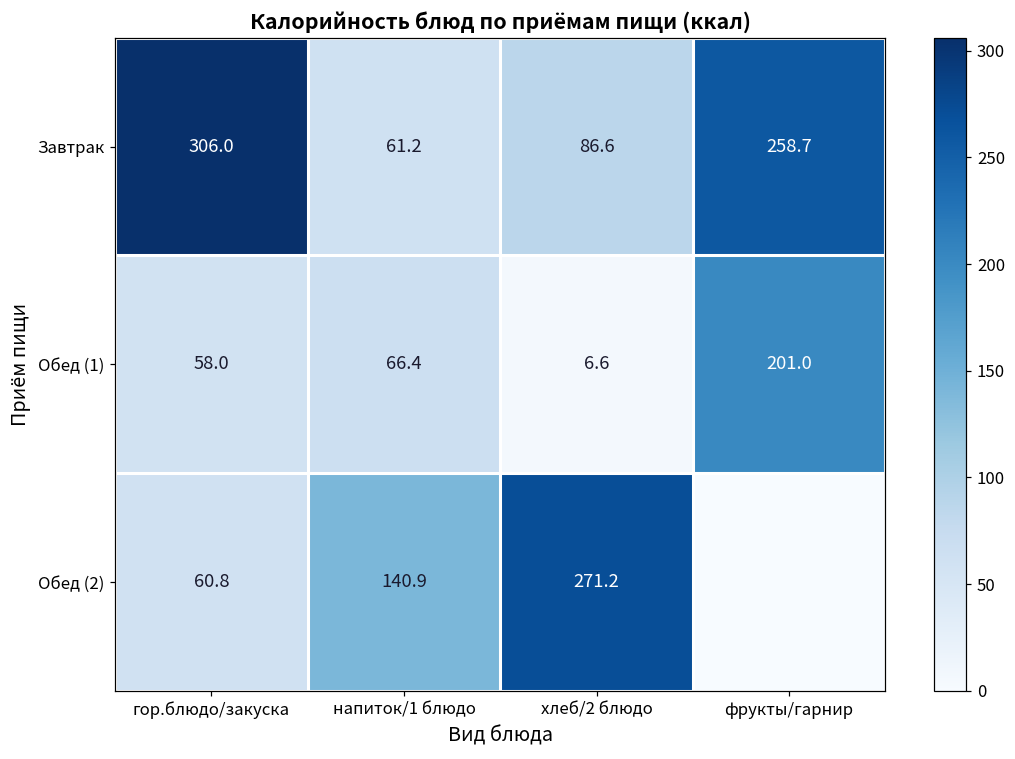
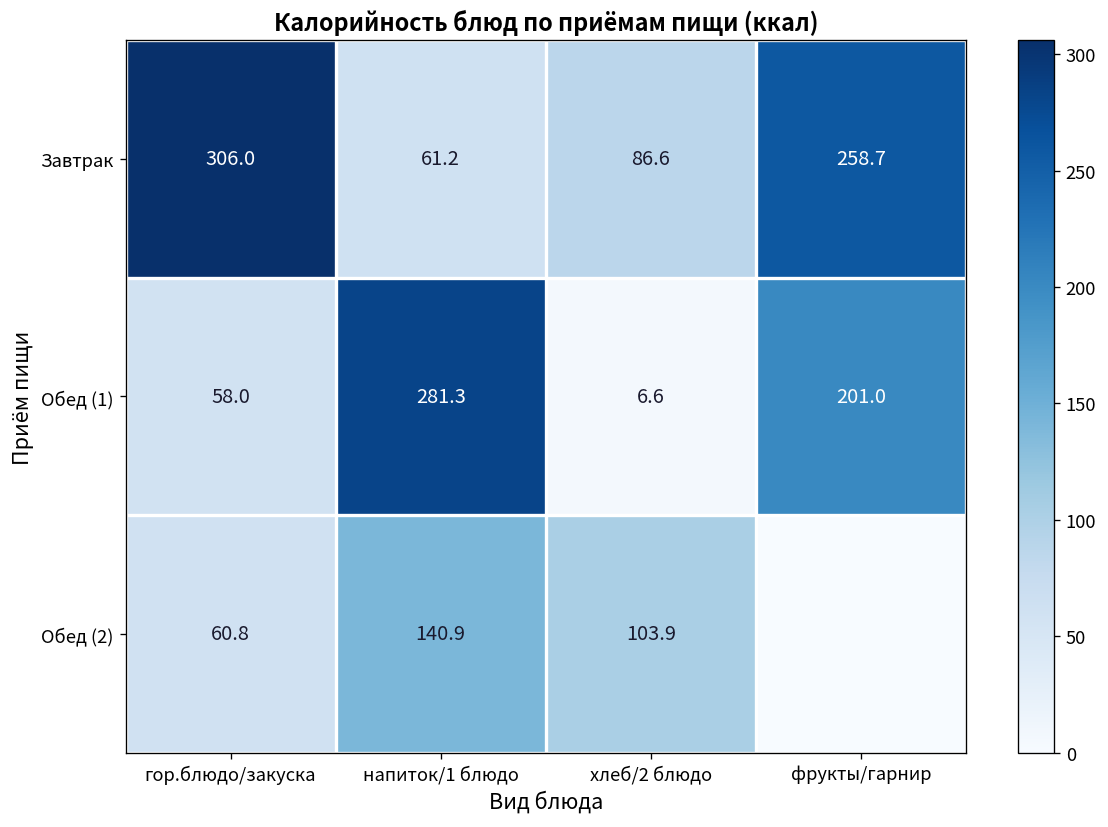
  {
    "Завтрак": {
      "гор.блюдо/закуска": 306.0,
      "напиток/1 блюдо": 61.2,
      "хлеб/2 блюдо": 86.6,
      "фрукты/гарнир": 258.7
    },
    "Обед (1)": {
      "гор.блюдо/закуска": 58.0,
-     "напиток/1 блюдо": 66.4,
+     "напиток/1 блюдо": 281.3,
      "хлеб/2 блюдо": 6.6,
      "фрукты/гарнир": 201.0
    },
    "Обед (2)": {
      "гор.блюдо/закуска": 60.8,
      "напиток/1 блюдо": 140.9,
-     "хлеб/2 блюдо": 271.2
+     "хлеб/2 блюдо": 103.9
    }
  }
